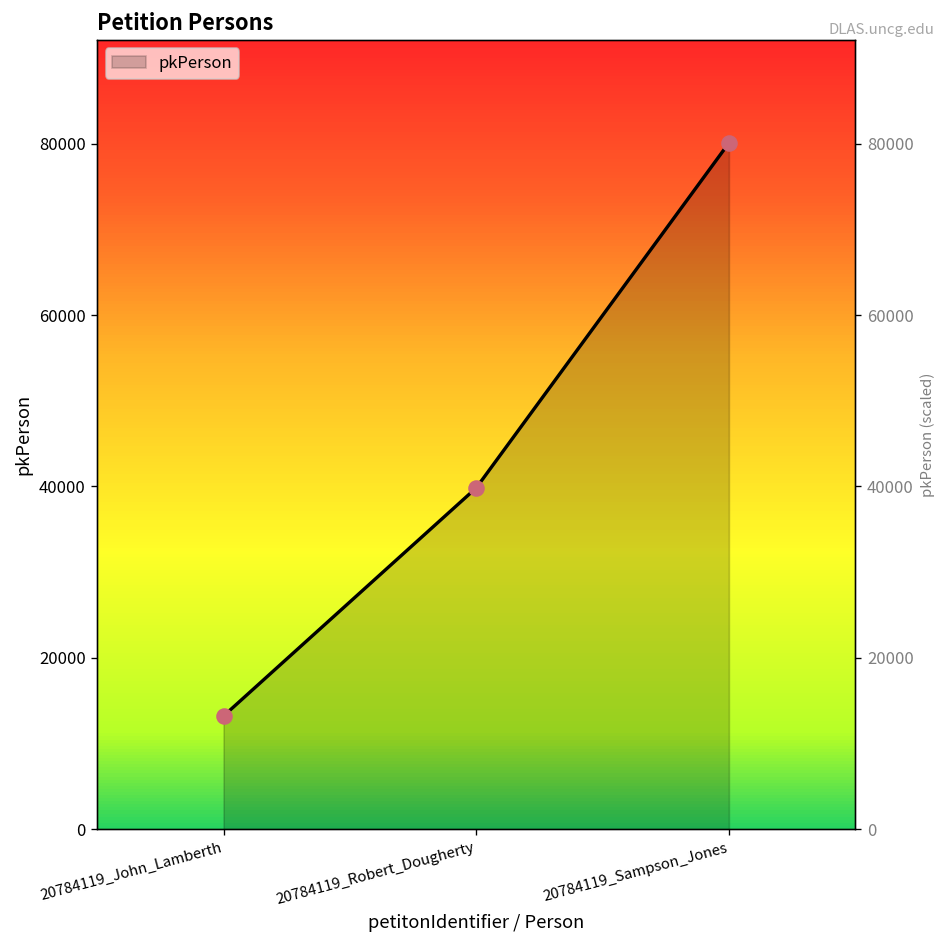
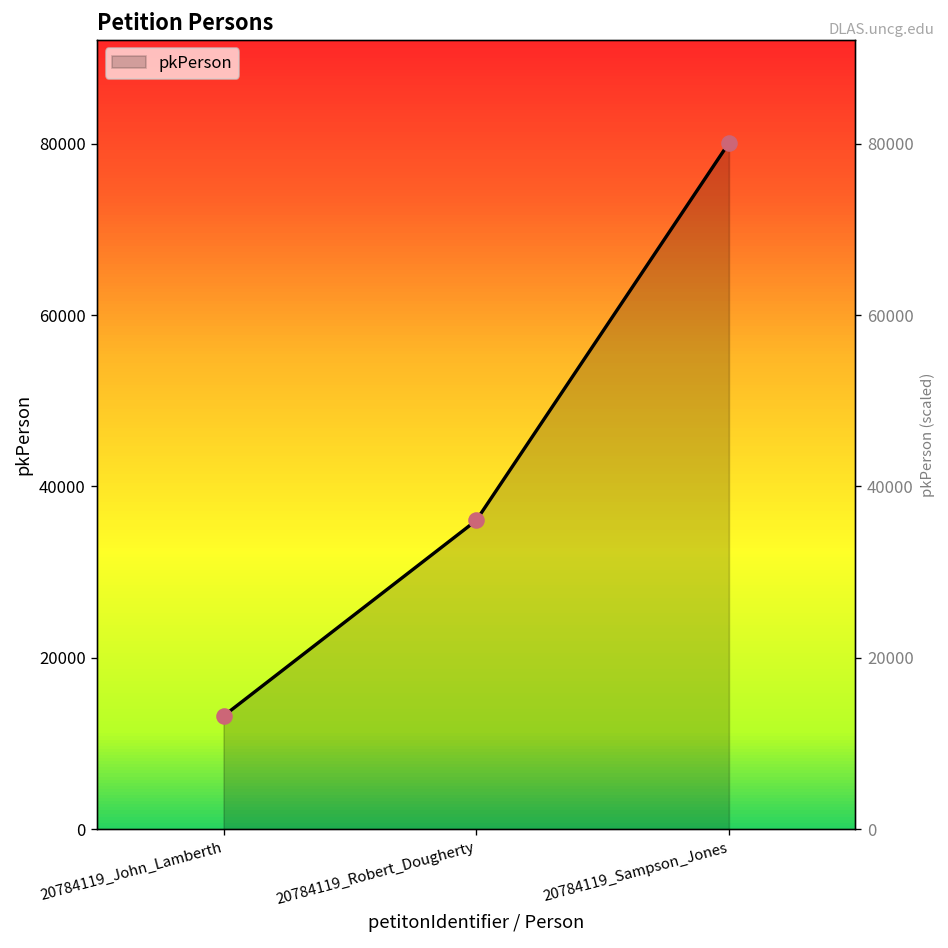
  {
    "20784119_John_Lamberth": 13000,
-   "20784119_Robert_Dougherty": 40000,
+   "20784119_Robert_Dougherty": 36000,
    "20784119_Sampson_Jones": 80000
  }
